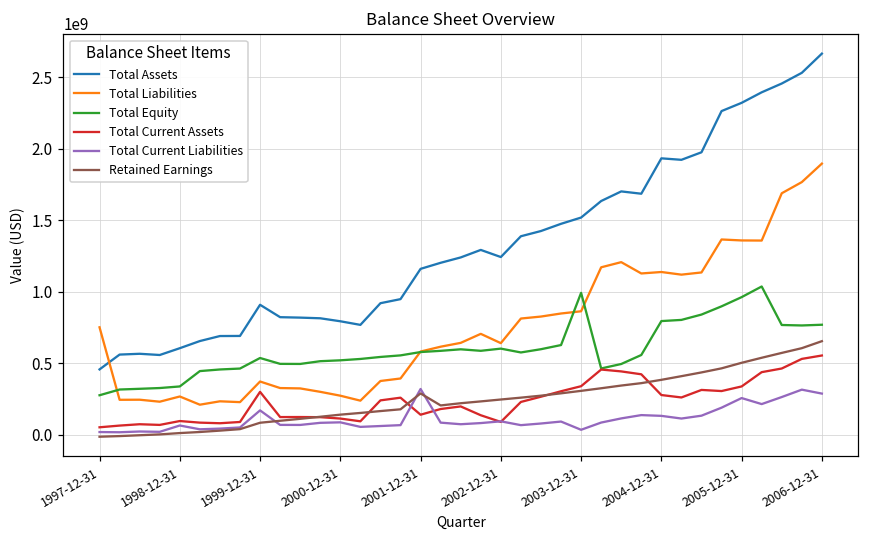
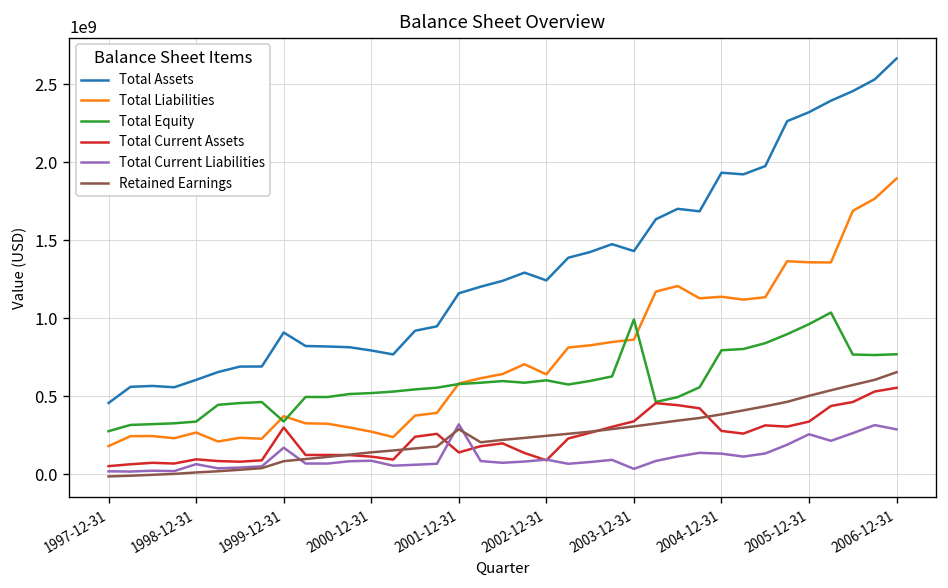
  {
    "Total Assets": {
      "1997-12-31": 460000000,
      "1998-12-31": 610000000,
      "1999-12-31": 910000000,
      "2000-12-31": 790000000,
      "2001-12-31": 1160000000,
      "2002-12-31": 1240000000,
-     "2003-12-31": 1520000000,
+     "2003-12-31": 1430000000,
      "2004-12-31": 1930000000,
      "2005-12-31": 2320000000,
      "2006-12-31": 2670000000
    },
    "Total Liabilities": {
-     "1997-12-31": 750000000,
+     "1997-12-31": 180000000,
      "1998-12-31": 270000000,
      "1999-12-31": 370000000,
      "2000-12-31": 270000000,
      "2002-12-31": 640000000,
      "2003-12-31": 860000000,
      "2004-12-31": 1140000000,
      "2005-12-31": 1360000000,
      "2006-12-31": 1900000000
    },
    "Total Equity": {
      "1997-12-31": 280000000,
      "1998-12-31": 340000000,
-     "1999-12-31": 540000000,
+     "1999-12-31": 340000000,
      "2000-12-31": 520000000,
      "2002-12-31": 600000000,
      "2003-12-31": 990000000,
      "2004-12-31": 800000000,
      "2005-12-31": 960000000,
      "2006-12-31": 770000000
    },
    "Total Current Assets": {
      "1997-12-31": 50000000,
      "1998-12-31": 100000000,
      "1999-12-31": 300000000,
      "2000-12-31": 110000000,
      "2001-12-31": 140000000,
      "2003-12-31": 340000000,
      "2004-12-31": 280000000,
      "2005-12-31": 340000000,
      "2006-12-31": 550000000
    },
    "Total Current Liabilities": {
      "1997-12-31": 20000000,
      "1998-12-31": 60000000,
      "1999-12-31": 170000000,
      "2000-12-31": 90000000,
      "2001-12-31": 320000000,
      "2003-12-31": 30000000,
      "2004-12-31": 130000000,
      "2005-12-31": 260000000,
      "2006-12-31": 290000000
    },
    "Retained Earnings": {
      "1997-12-31": -10000000,
      "1998-12-31": 10000000,
      "1999-12-31": 80000000,
      "2000-12-31": 140000000,
      "2001-12-31": 290000000,
      "2002-12-31": 250000000,
      "2003-12-31": 310000000,
      "2004-12-31": 380000000,
      "2005-12-31": 500000000,
      "2006-12-31": 650000000
    }
  }
